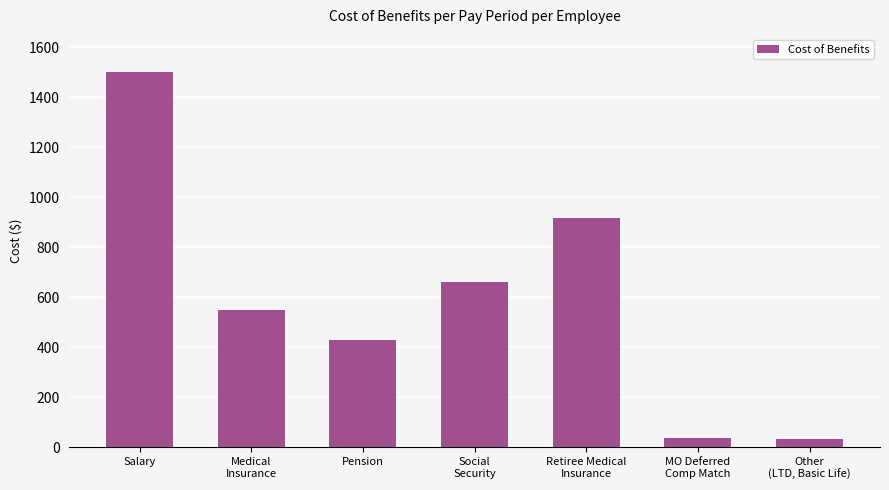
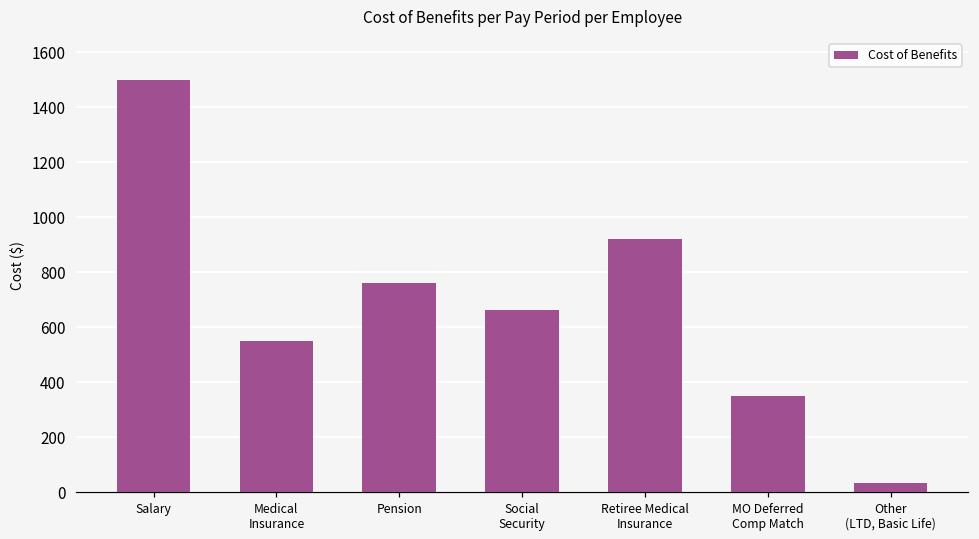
  {
    "Salary": 1500,
    "Medical Insurance": 550,
-   "Pension": 430,
+   "Pension": 760,
    "Social Security": 660,
    "Retiree Medical Insurance": 920,
-   "MO Deferred Comp Match": 40,
+   "MO Deferred Comp Match": 350,
    "Other (LTD, Basic Life)": 30
  }
